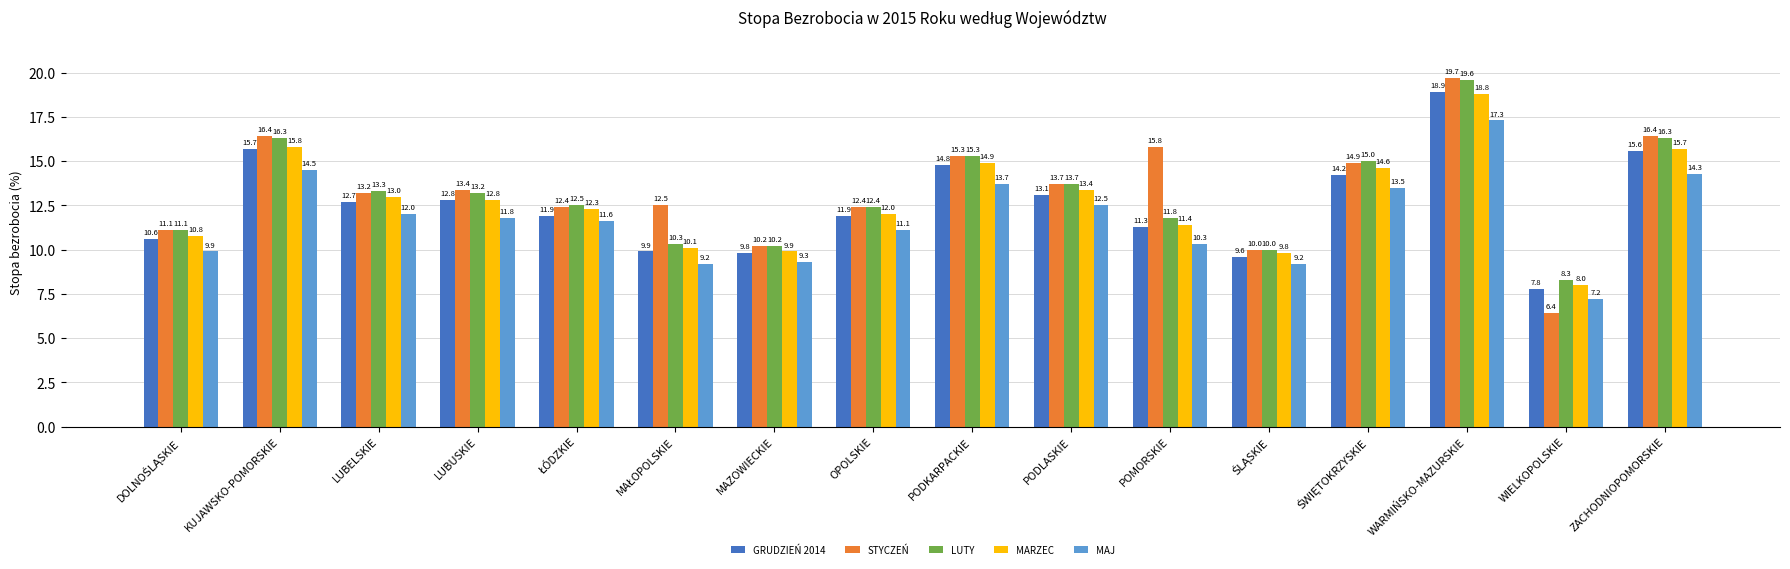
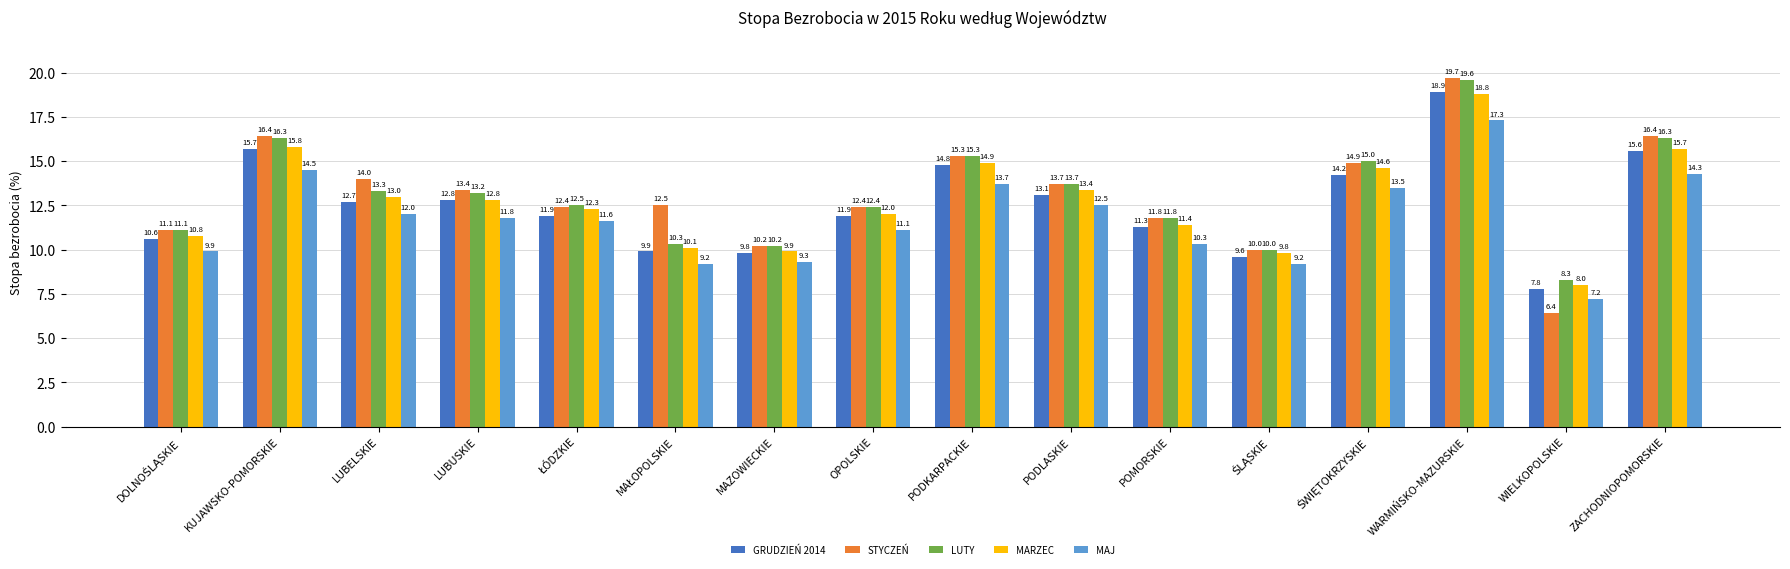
  {
    "STYCZEŃ": {
      "DOLNOŚLĄSKIE": 11.1,
      "KUJAWSKO-POMORSKIE": 16.4,
-     "LUBELSKIE": 13.2,
+     "LUBELSKIE": 14.0,
      "LUBUSKIE": 13.4,
      "ŁÓDZKIE": 12.4,
      "MAŁOPOLSKIE": 12.5,
      "MAZOWIECKIE": 10.2,
      "OPOLSKIE": 12.4,
      "PODKARPACKIE": 15.3,
      "PODLASKIE": 13.7,
-     "POMORSKIE": 15.8,
+     "POMORSKIE": 11.8,
      "ŚLĄSKIE": 10.0,
      "ŚWIĘTOKRZYSKIE": 14.9,
      "WARMIŃSKO-MAZURSKIE": 19.7,
      "WIELKOPOLSKIE": 6.4,
      "ZACHODNIOPOMORSKIE": 16.4
    },
    "LUTY": {
      "DOLNOŚLĄSKIE": 11.1,
      "KUJAWSKO-POMORSKIE": 16.3,
      "LUBELSKIE": 13.3,
      "LUBUSKIE": 13.2,
      "ŁÓDZKIE": 12.5,
      "MAŁOPOLSKIE": 10.3,
      "MAZOWIECKIE": 10.2,
      "OPOLSKIE": 12.4,
      "PODKARPACKIE": 15.3,
      "PODLASKIE": 13.7,
      "POMORSKIE": 11.8,
      "ŚLĄSKIE": 10.0,
      "ŚWIĘTOKRZYSKIE": 15.0,
      "WARMIŃSKO-MAZURSKIE": 19.6,
      "WIELKOPOLSKIE": 8.3,
      "ZACHODNIOPOMORSKIE": 16.3
    },
    "MARZEC": {
      "DOLNOŚLĄSKIE": 10.8,
      "KUJAWSKO-POMORSKIE": 15.8,
      "LUBELSKIE": 13.0,
      "LUBUSKIE": 12.8,
      "ŁÓDZKIE": 12.3,
      "MAŁOPOLSKIE": 10.1,
      "MAZOWIECKIE": 9.9,
      "OPOLSKIE": 12.0,
      "PODKARPACKIE": 14.9,
      "PODLASKIE": 13.4,
      "POMORSKIE": 11.4,
      "ŚLĄSKIE": 9.8,
      "ŚWIĘTOKRZYSKIE": 14.6,
      "WARMIŃSKO-MAZURSKIE": 18.8,
      "WIELKOPOLSKIE": 8.0,
      "ZACHODNIOPOMORSKIE": 15.7
    }
  }
